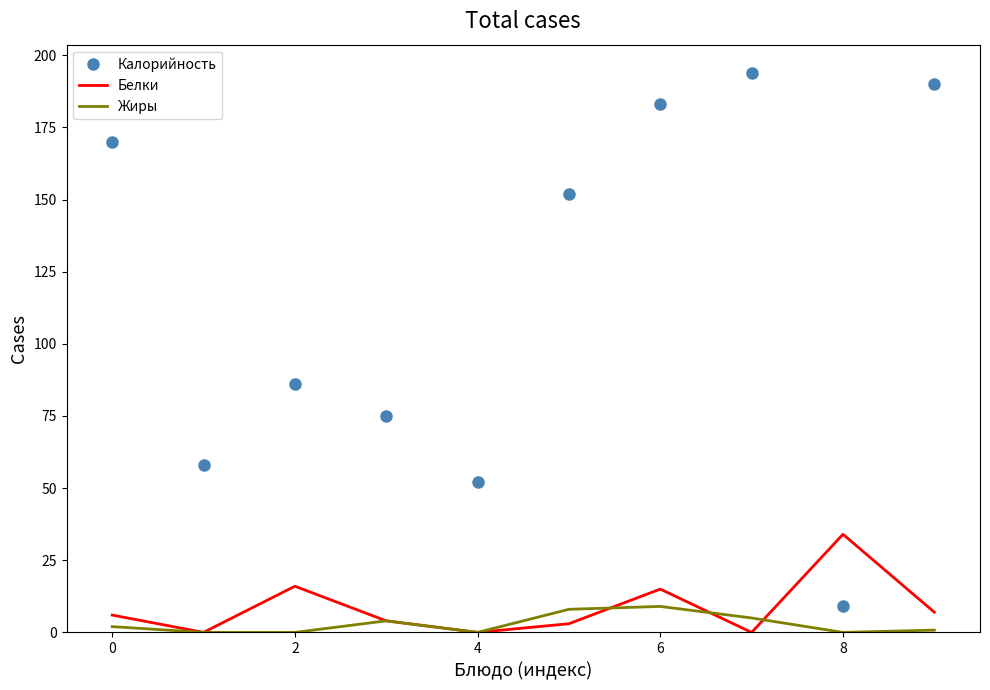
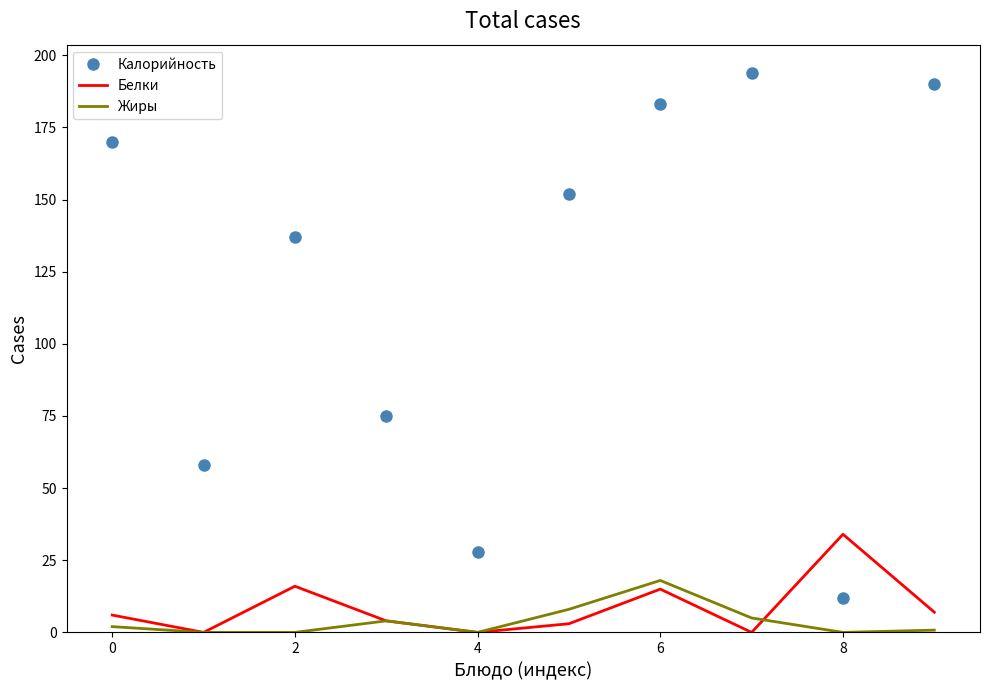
  {
    "Калорийность": {
      "0": 170,
-     "2": 86,
-     "4": 52,
+     "2": 137,
+     "4": 28,
      "6": 183,
-     "8": 9
+     "8": 12
    },
    "Белки": {
      "0": 6,
      "2": 16,
      "6": 15,
      "8": 34
    },
    "Жиры": {
      "0": 2,
      "2": 0,
-     "6": 9,
+     "6": 18,
      "8": 0
    }
  }
